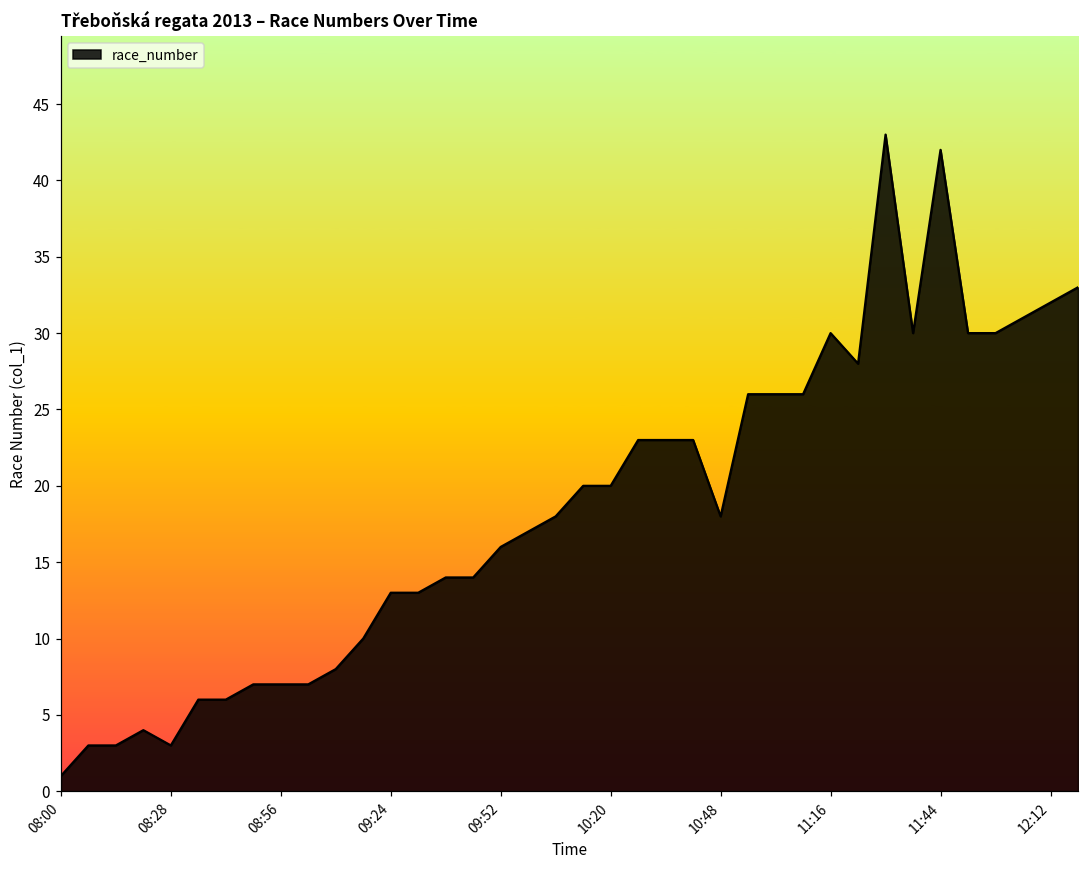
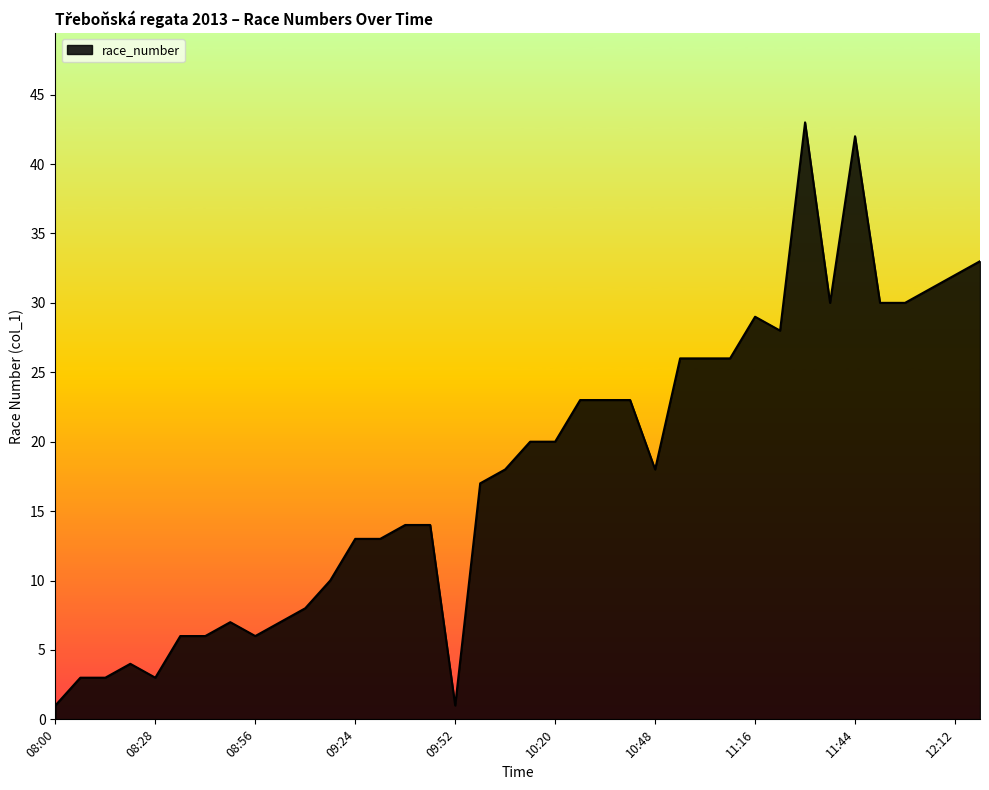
  {
    "08:00": 1,
    "08:28": 3,
-   "08:56": 7,
+   "08:56": 6,
    "09:24": 13,
-   "09:52": 16,
+   "09:52": 1,
    "10:20": 20,
    "10:48": 18,
-   "11:16": 30,
+   "11:16": 29,
    "11:44": 42,
    "12:12": 32
  }
